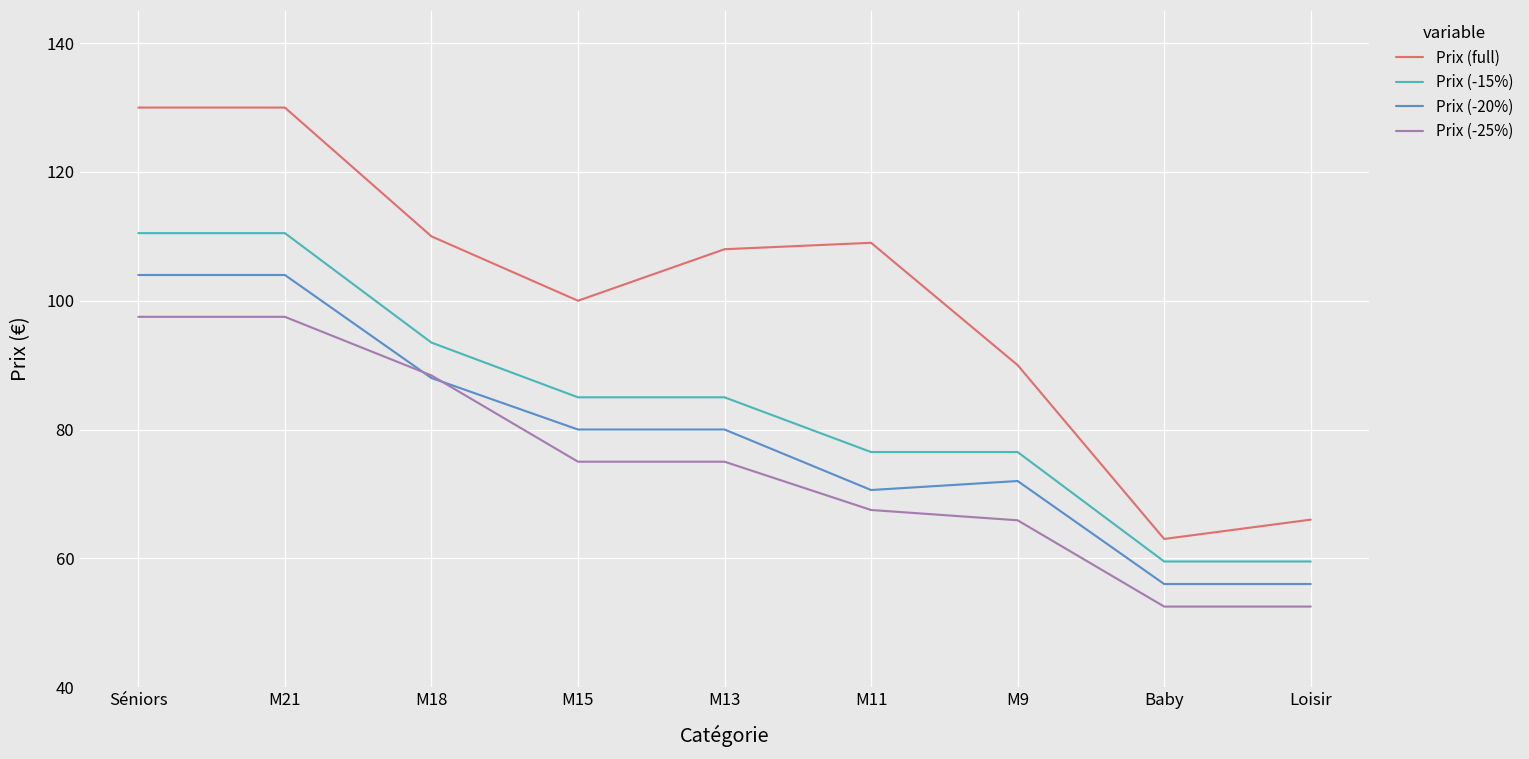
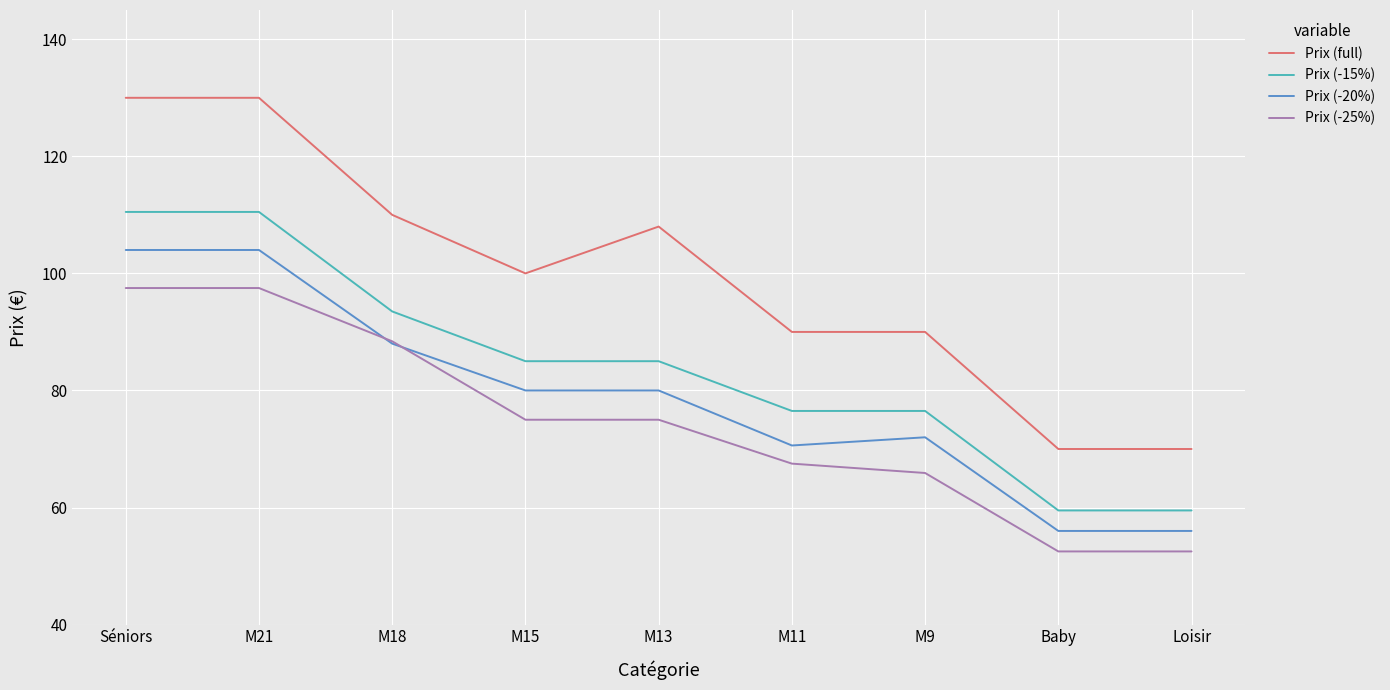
  {
    "Prix (full)": {
      "Séniors": 130,
      "M21": 130,
      "M18": 110,
      "M15": 100,
      "M13": 108,
-     "M11": 109,
+     "M11": 90,
      "M9": 90,
-     "Baby": 63,
-     "Loisir": 66
+     "Baby": 70,
+     "Loisir": 70
    },
    "Prix (-25%)": {
      "Séniors": 98,
      "M21": 98,
      "M15": 75,
      "M13": 75,
      "M11": 68,
      "M9": 66,
      "Baby": 53,
      "Loisir": 53
    }
  }
